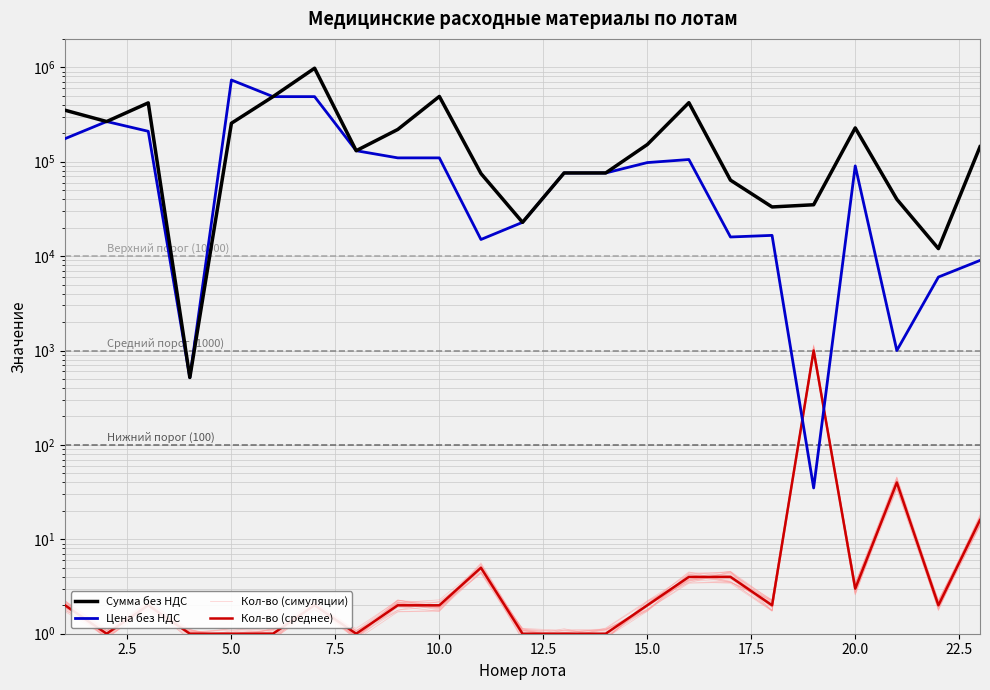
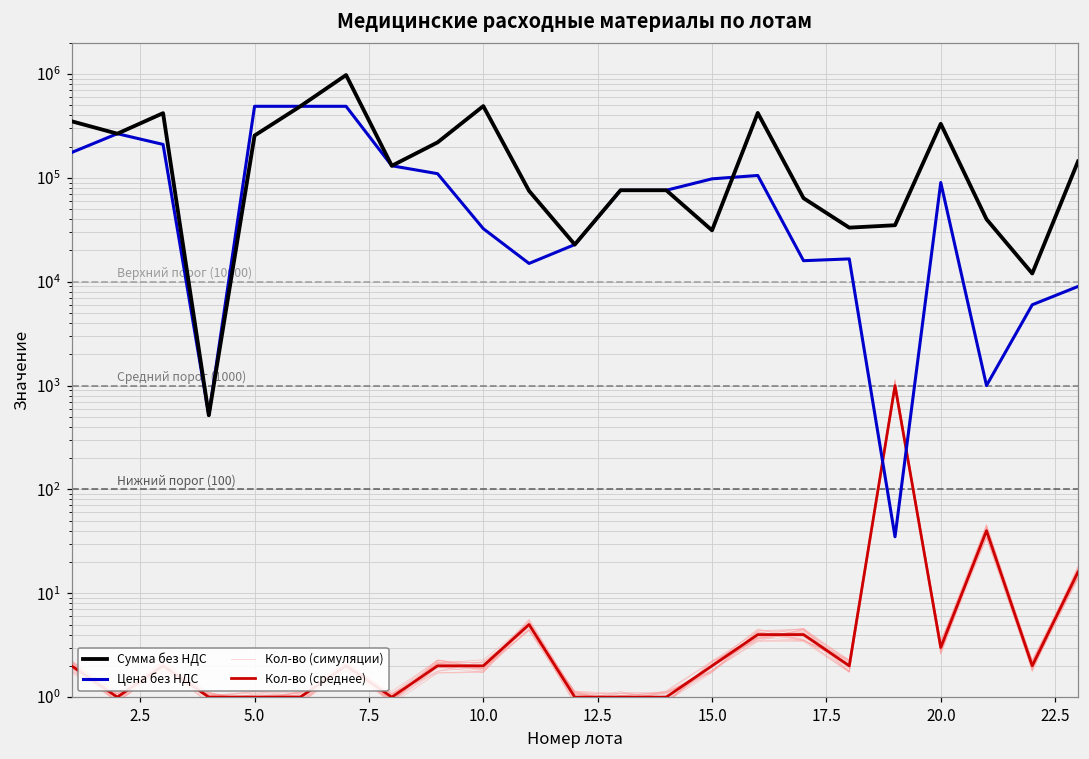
  {
    "Сумма без НДС": {
      "5.0": 260000,
      "10.0": 500000,
-     "15.0": 150000,
-     "20.0": 230000
+     "15.0": 31000,
+     "20.0": 330000
    },
    "Цена без НДС": {
-     "5.0": 700000,
-     "10.0": 110000,
+     "5.0": 500000,
+     "10.0": 32000,
      "15.0": 100000,
      "20.0": 90000
    }
  }
